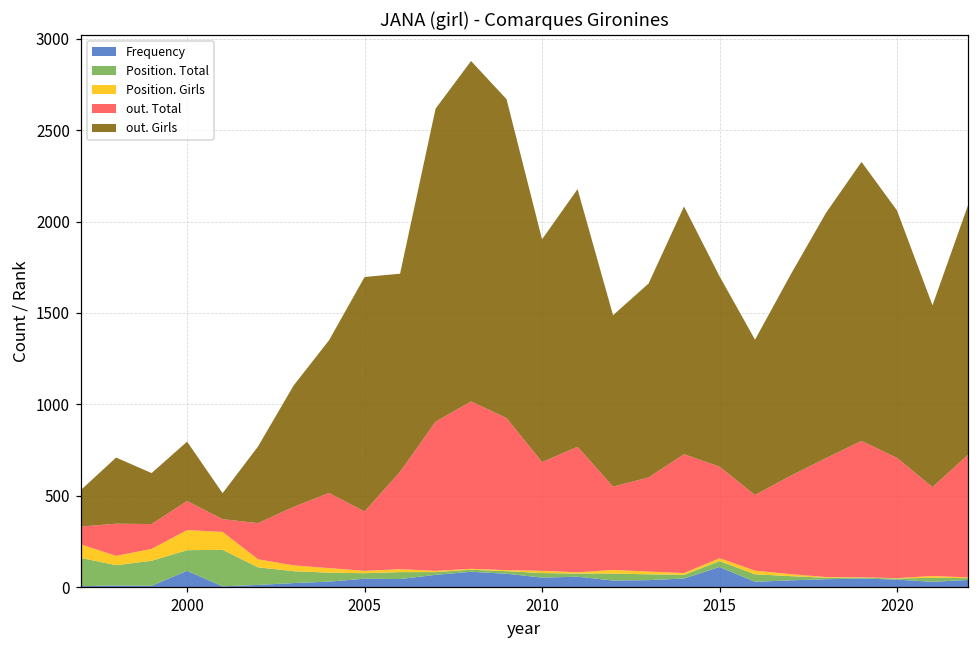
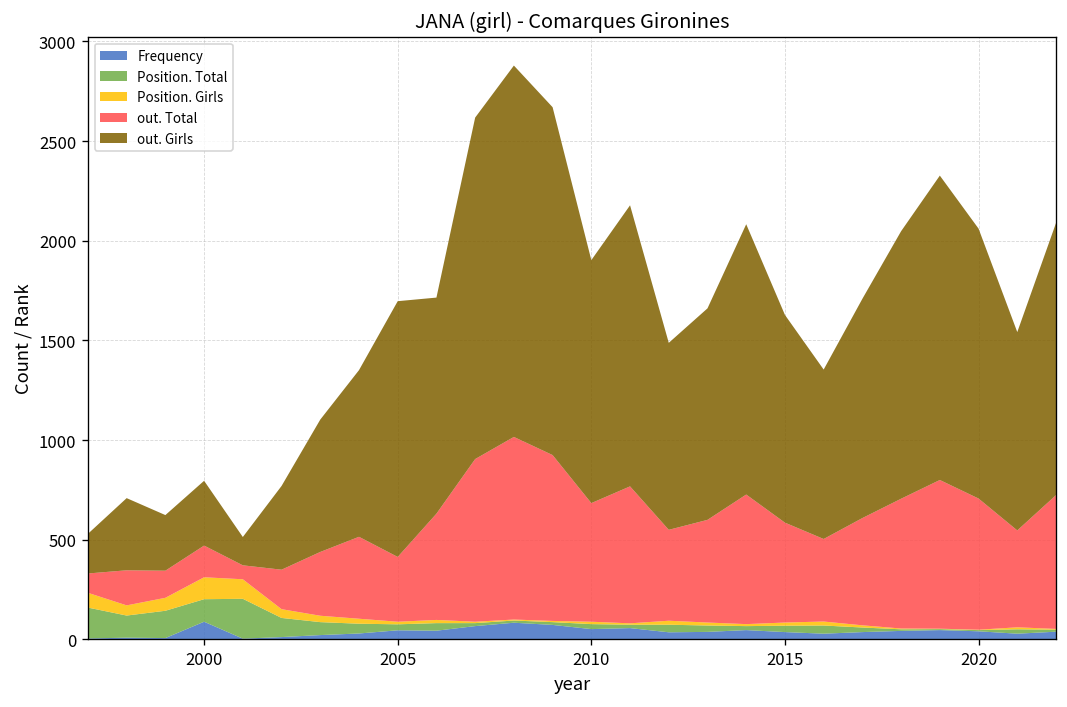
  {
    "Frequency": {
      "2000": 90,
      "2005": 50,
      "2010": 50,
-     "2015": 110
+     "2015": 40
    },
    "Position. Total": {
      "2000": 110,
      "2015": 30
    },
    "Position. Girls": {
      "2000": 110,
      "2015": 20
    },
    "out. Total": {
      "2000": 160,
      "2005": 330,
      "2010": 600,
      "2015": 500,
      "2020": 660
    },
    "out. Girls": {
      "2000": 330,
      "2005": 1280,
      "2010": 1220,
      "2015": 1040,
      "2020": 1350
    }
  }
